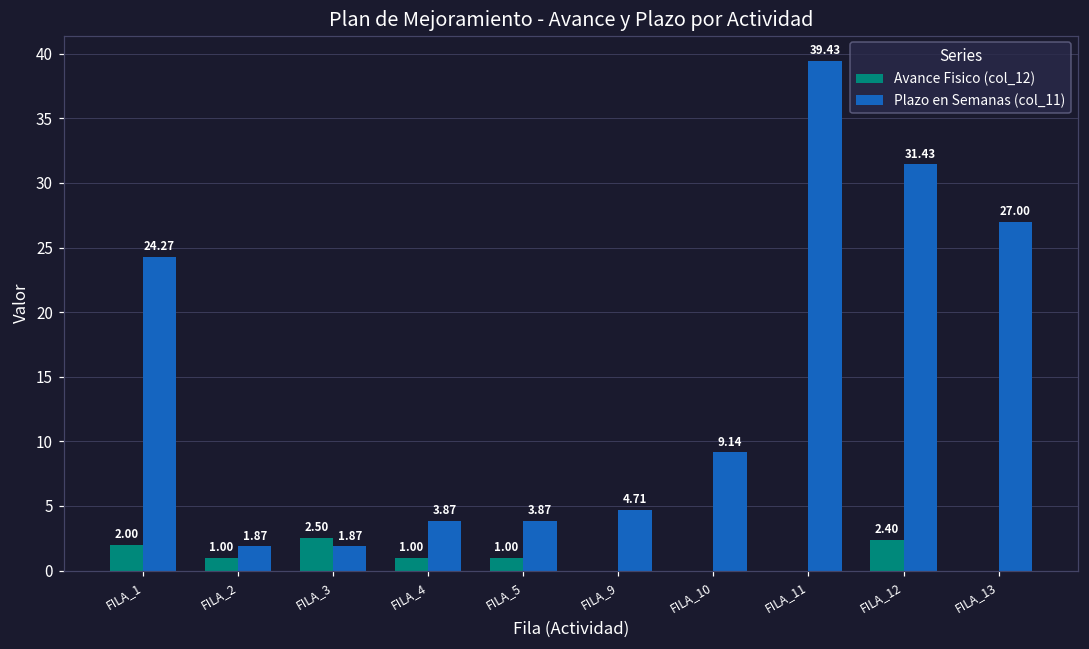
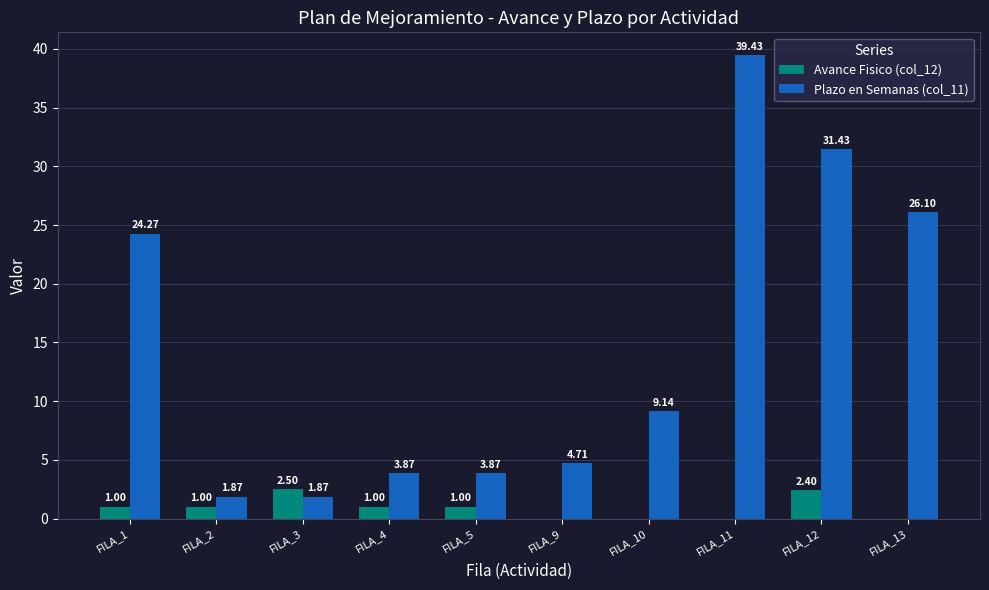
  {
    "Avance Fisico (col_12)": {
-     "FILA_1": 2.00,
+     "FILA_1": 1.00,
      "FILA_2": 1.00,
      "FILA_3": 2.50,
      "FILA_4": 1.00,
      "FILA_5": 1.00,
      "FILA_12": 2.40
    },
    "Plazo en Semanas (col_11)": {
      "FILA_1": 24.27,
      "FILA_2": 1.87,
      "FILA_3": 1.87,
      "FILA_4": 3.87,
      "FILA_5": 3.87,
      "FILA_9": 4.71,
      "FILA_10": 9.14,
      "FILA_11": 39.43,
      "FILA_12": 31.43,
-     "FILA_13": 27.00
+     "FILA_13": 26.10
    }
  }
